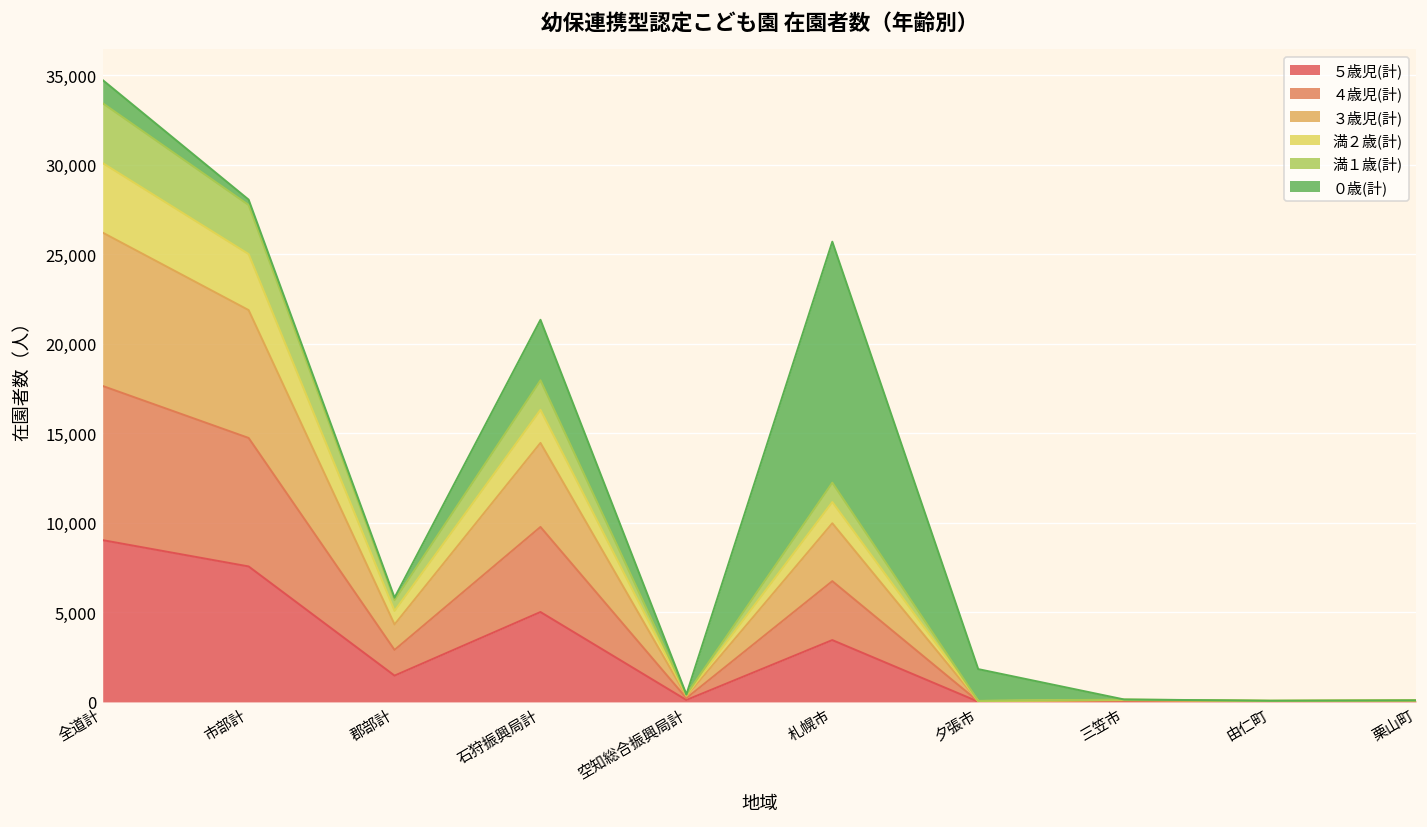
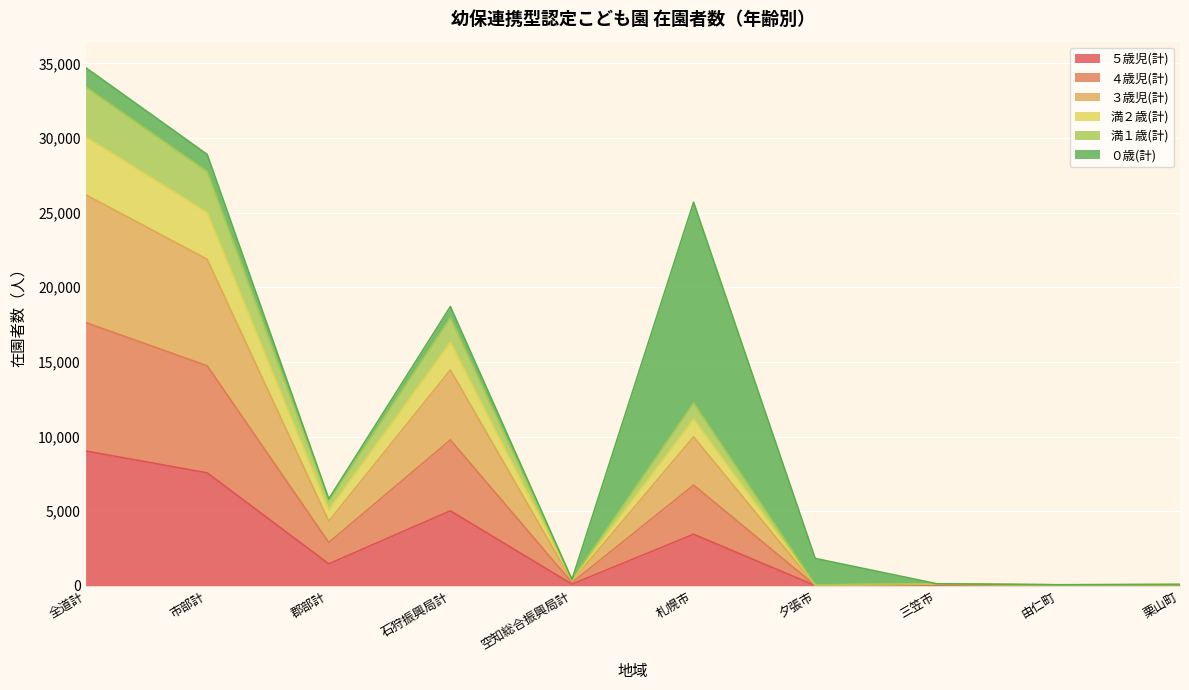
  {
    "０歳(計)": {
      "全道計": "1,300",
-     "市部計": "300",
-     "石狩振興局計": "3,400",
+     "市部計": "1,200",
+     "石狩振興局計": "800",
      "札幌市": "13,500",
      "夕張市": "1,800"
    }
  }
